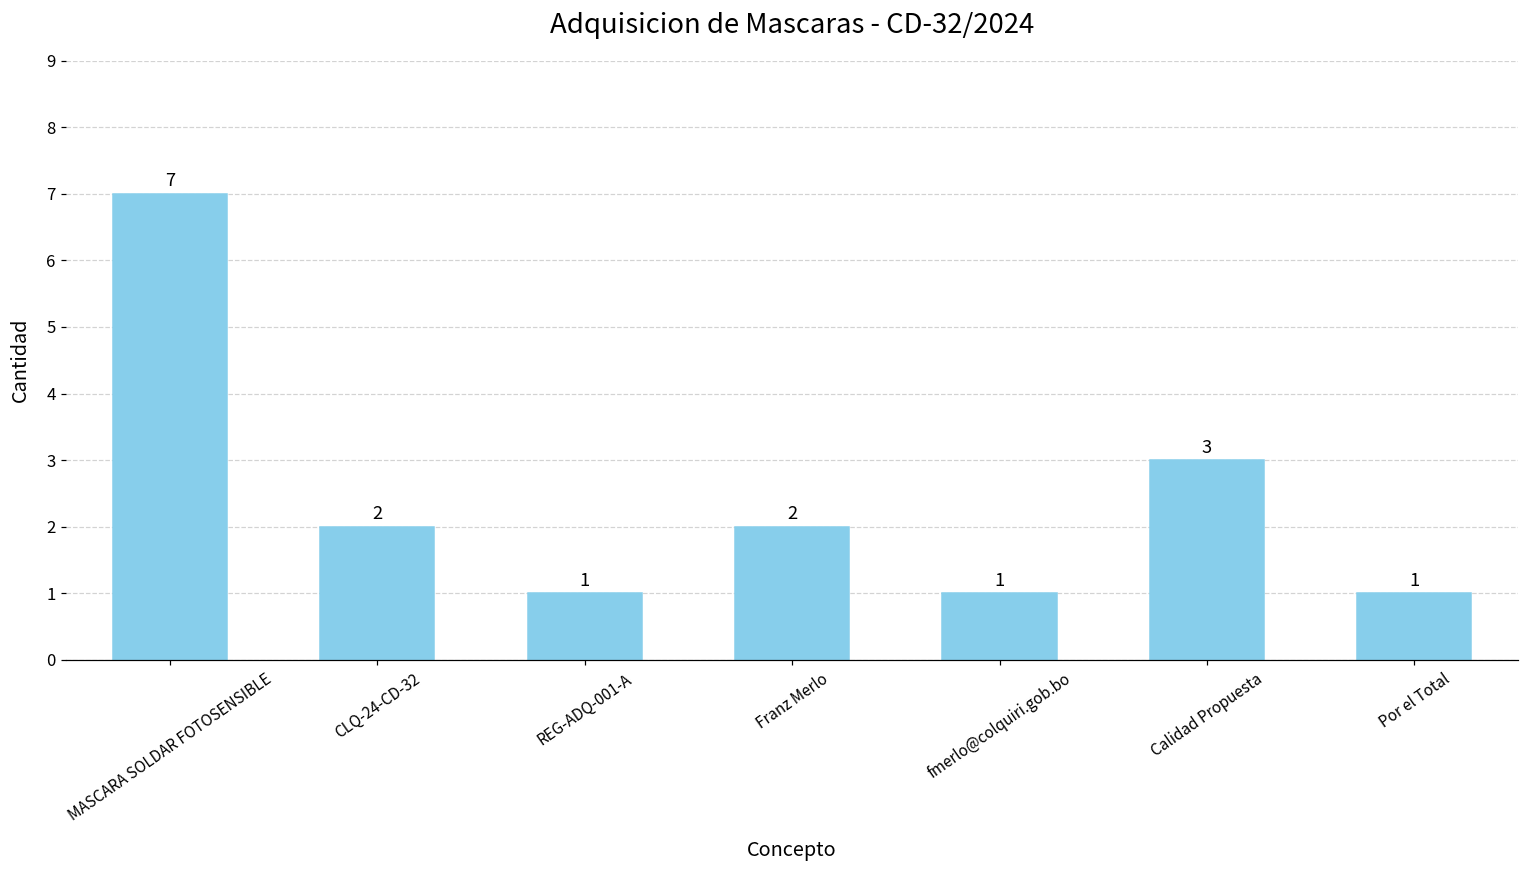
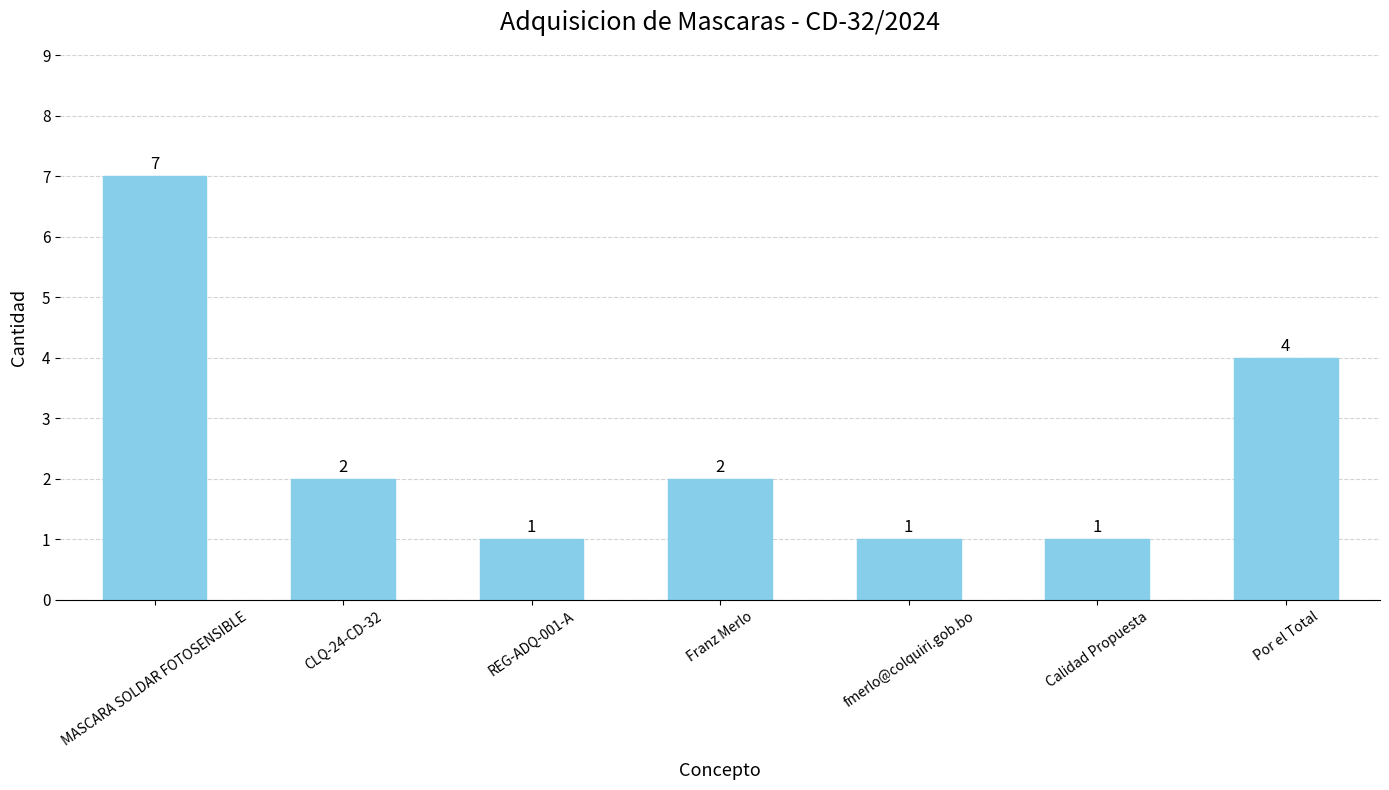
  {
    "MASCARA SOLDAR FOTOSENSIBLE": 7,
    "CLQ-24-CD-32": 2,
    "REG-ADQ-001-A": 1,
    "Franz Merlo": 2,
    "fmerlo@colquiri.gob.bo": 1,
-   "Calidad Propuesta": 3,
-   "Por el Total": 1
+   "Calidad Propuesta": 1,
+   "Por el Total": 4
  }
